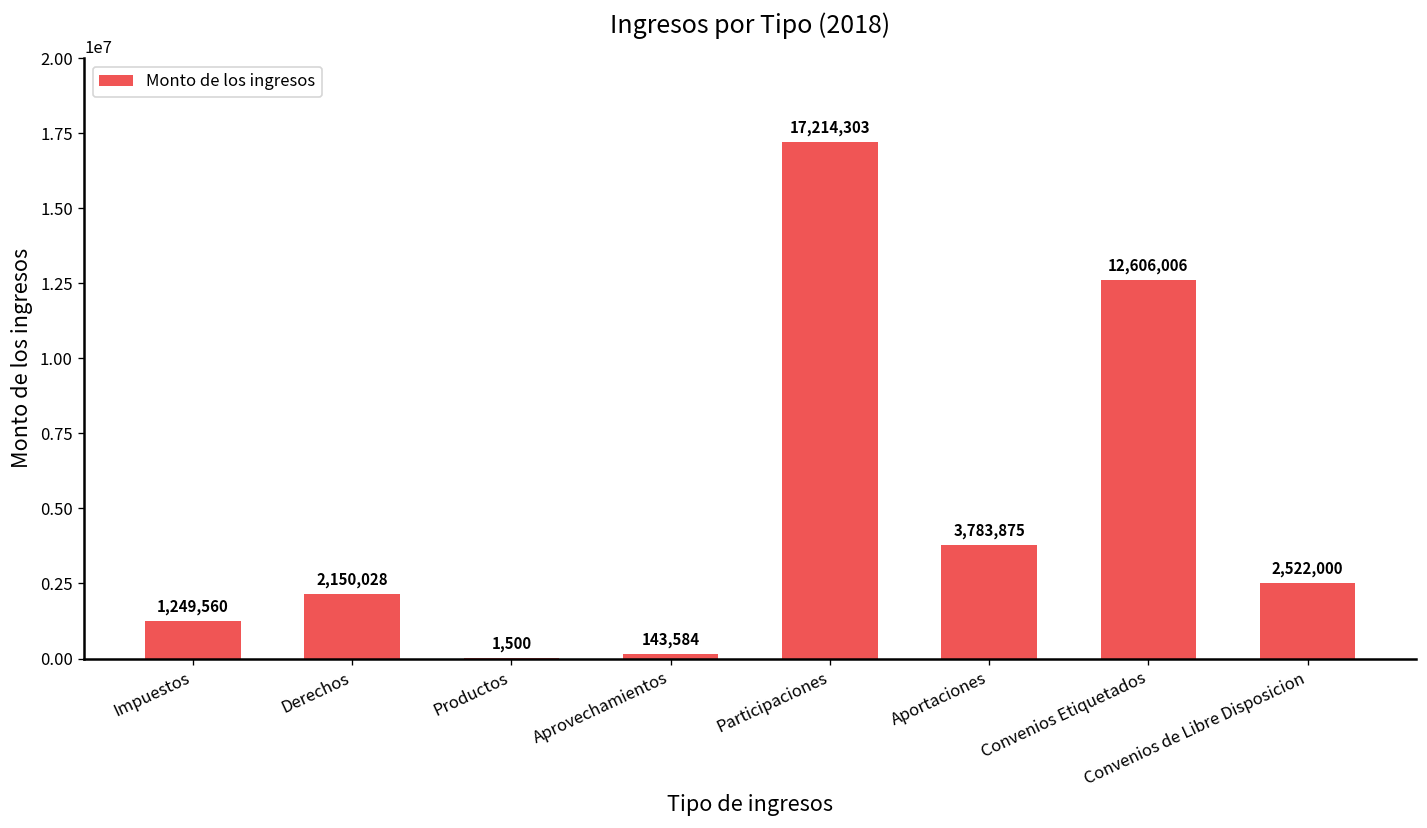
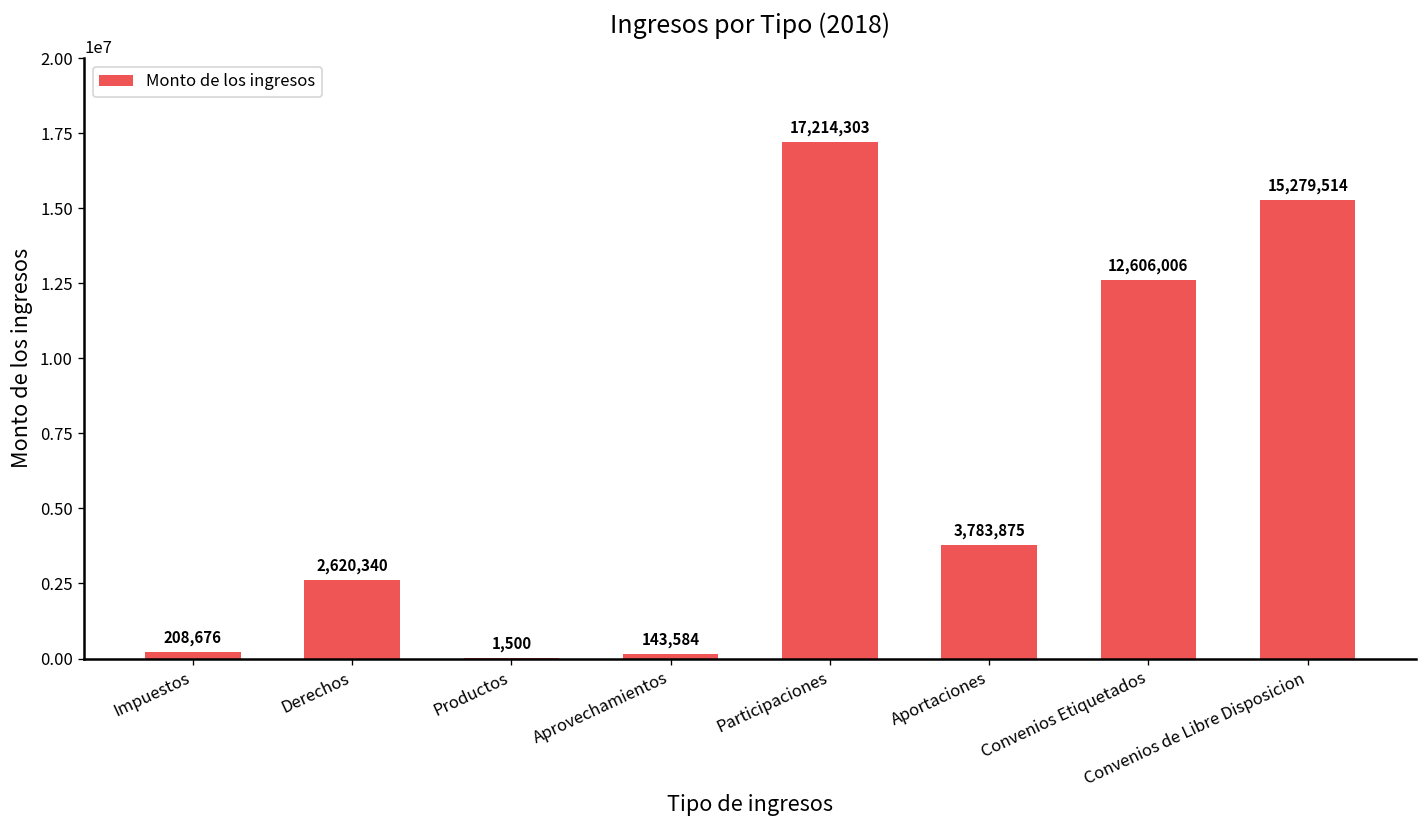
  {
-   "Impuestos": "1,249,560",
-   "Derechos": "2,150,028",
+   "Impuestos": "208,676",
+   "Derechos": "2,620,340",
    "Productos": "1,500",
    "Aprovechamientos": "143,584",
    "Participaciones": "17,214,303",
    "Aportaciones": "3,783,875",
    "Convenios Etiquetados": "12,606,006",
-   "Convenios de Libre Disposicion": "2,522,000"
+   "Convenios de Libre Disposicion": "15,279,514"
  }
